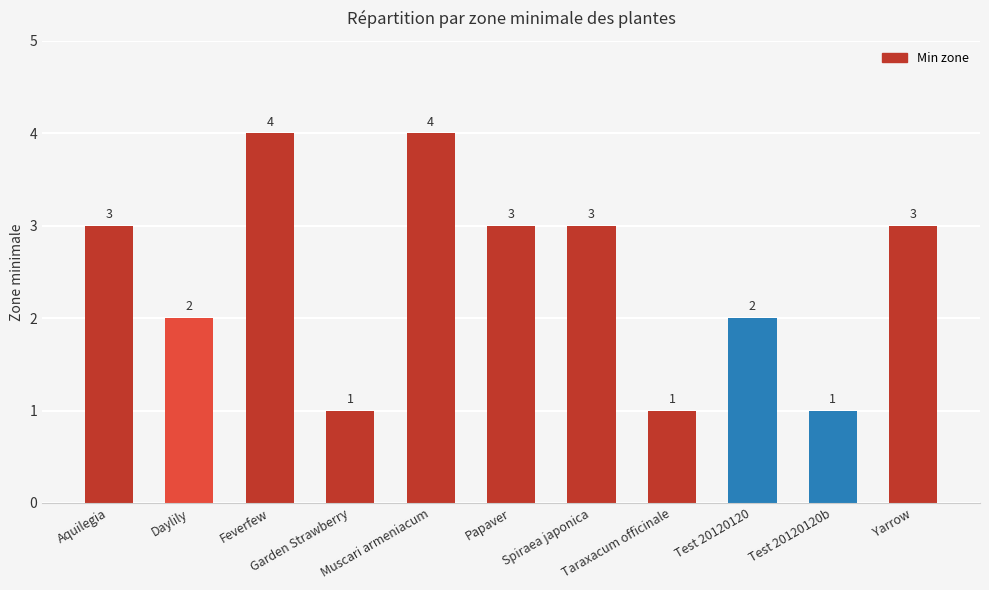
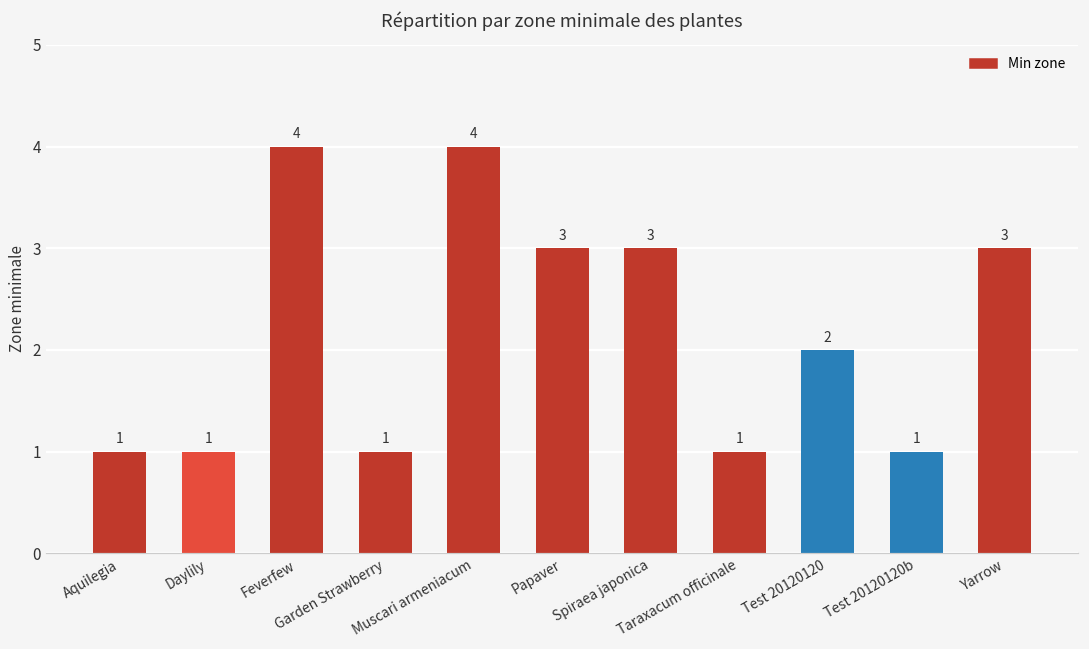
  {
-   "Aquilegia": 3,
-   "Daylily": 2,
+   "Aquilegia": 1,
+   "Daylily": 1,
    "Feverfew": 4,
    "Garden Strawberry": 1,
    "Muscari armeniacum": 4,
    "Papaver": 3,
    "Spiraea japonica": 3,
    "Taraxacum officinale": 1,
    "Test 20120120": 2,
    "Test 20120120b": 1,
    "Yarrow": 3
  }
